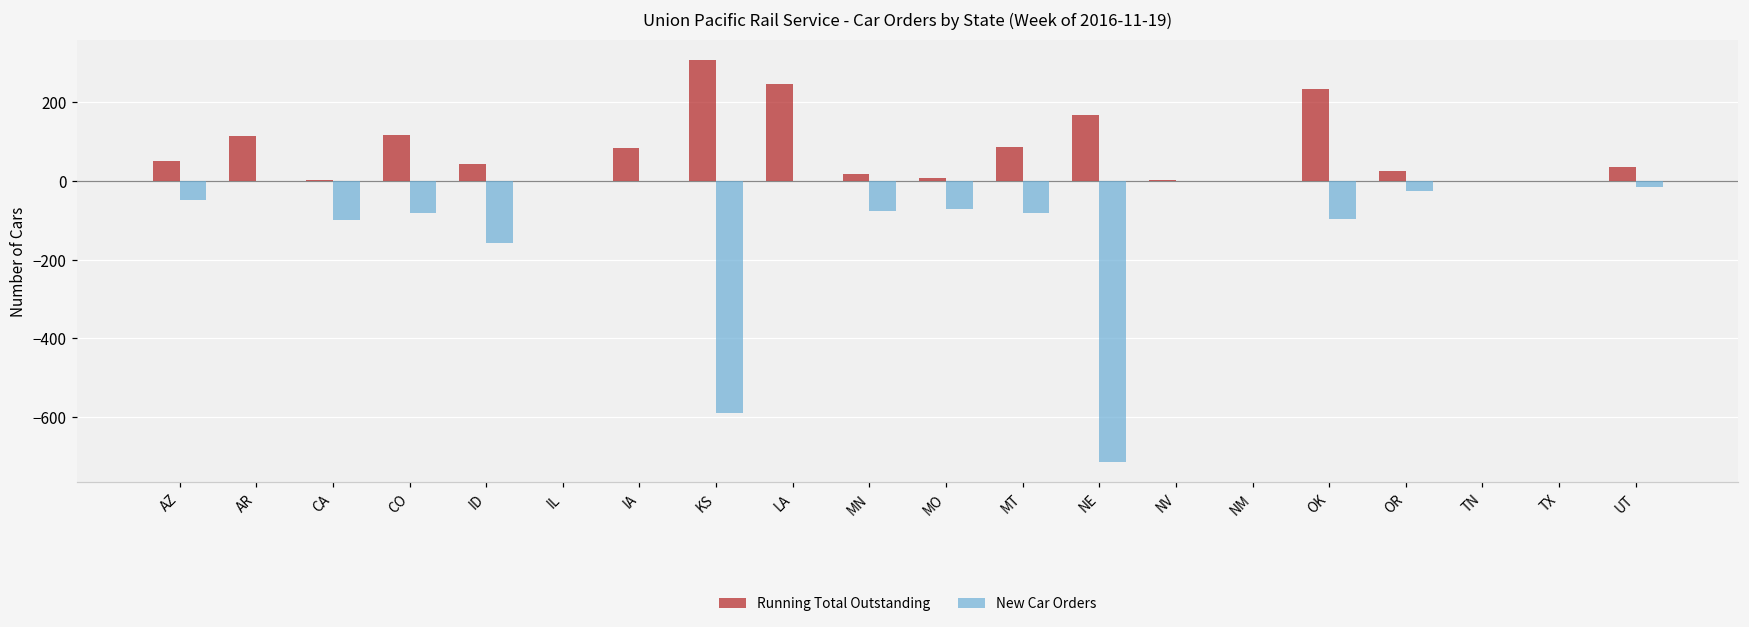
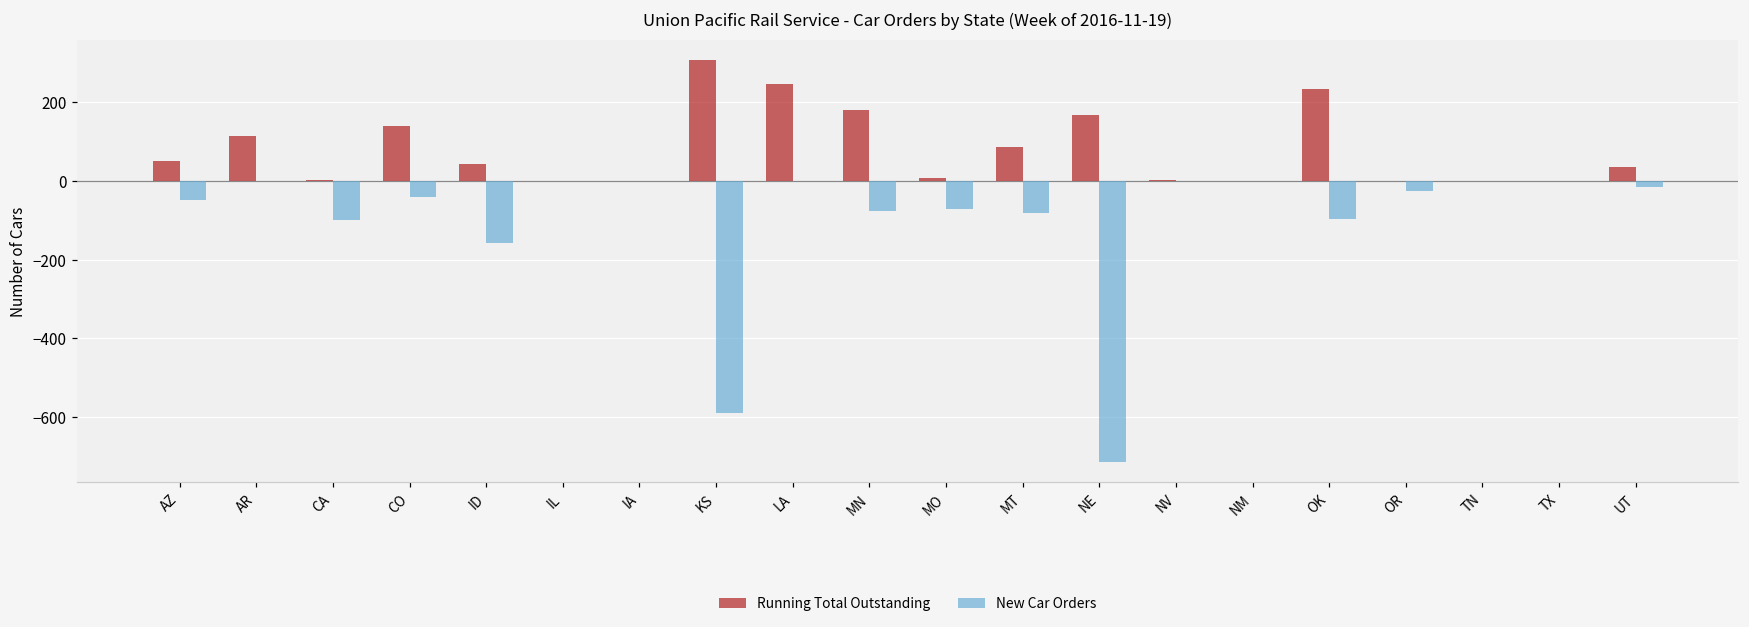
  {
    "Running Total Outstanding": {
      "AZ": 50,
      "AR": 110,
-     "CO": 120,
+     "CO": 140,
      "ID": 40,
      "IL": 0,
-     "IA": 80,
+     "IA": 0,
      "KS": 310,
      "LA": 250,
-     "MN": 20,
+     "MN": 180,
      "MT": 90,
      "NE": 170,
      "NM": 0,
      "OK": 230,
-     "OR": 20,
+     "OR": 0,
      "TN": 0,
      "TX": 0,
      "UT": 40
    },
    "New Car Orders": {
      "AZ": -50,
      "AR": 0,
      "CA": -100,
-     "CO": -80,
+     "CO": -40,
      "ID": -160,
      "IL": 0,
      "IA": 0,
      "KS": -590,
      "LA": 0,
      "MN": -80,
      "MO": -70,
      "MT": -80,
      "NE": -710,
      "NV": 0,
      "NM": 0,
      "OK": -100,
      "OR": -30,
      "TN": 0,
      "TX": 0,
      "UT": -20
    }
  }
